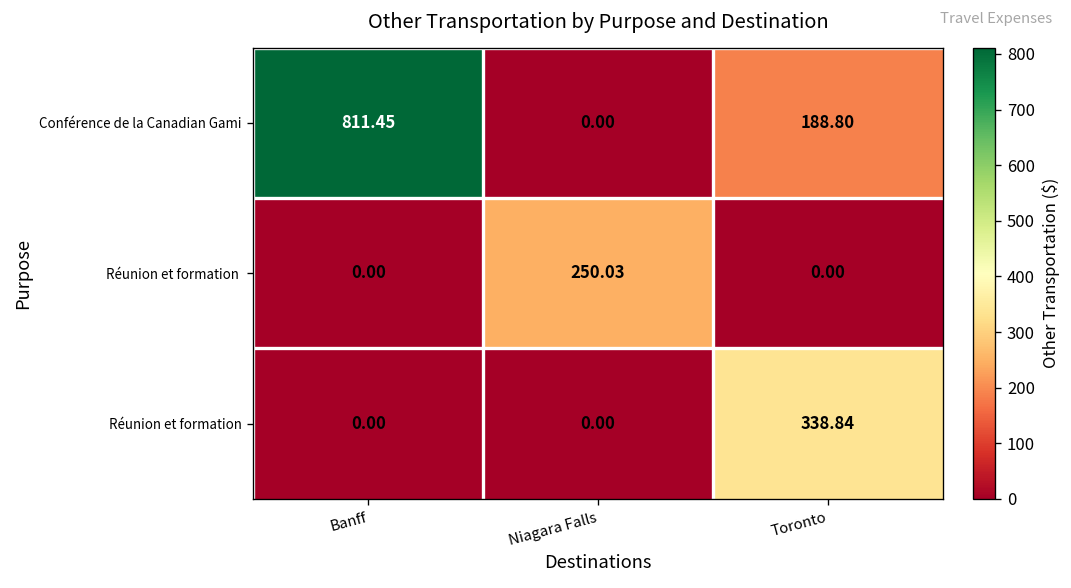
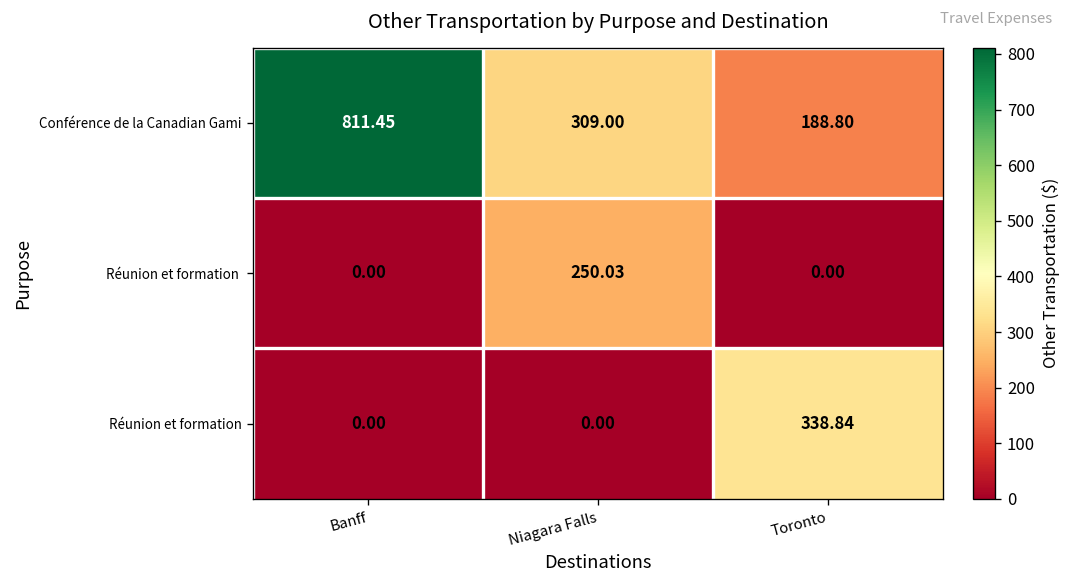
  {
    "Conférence de la Canadian Gami": {
      "Banff": 811.45,
-     "Niagara Falls": 0.00,
+     "Niagara Falls": 309.00,
      "Toronto": 188.80
    }
  }
